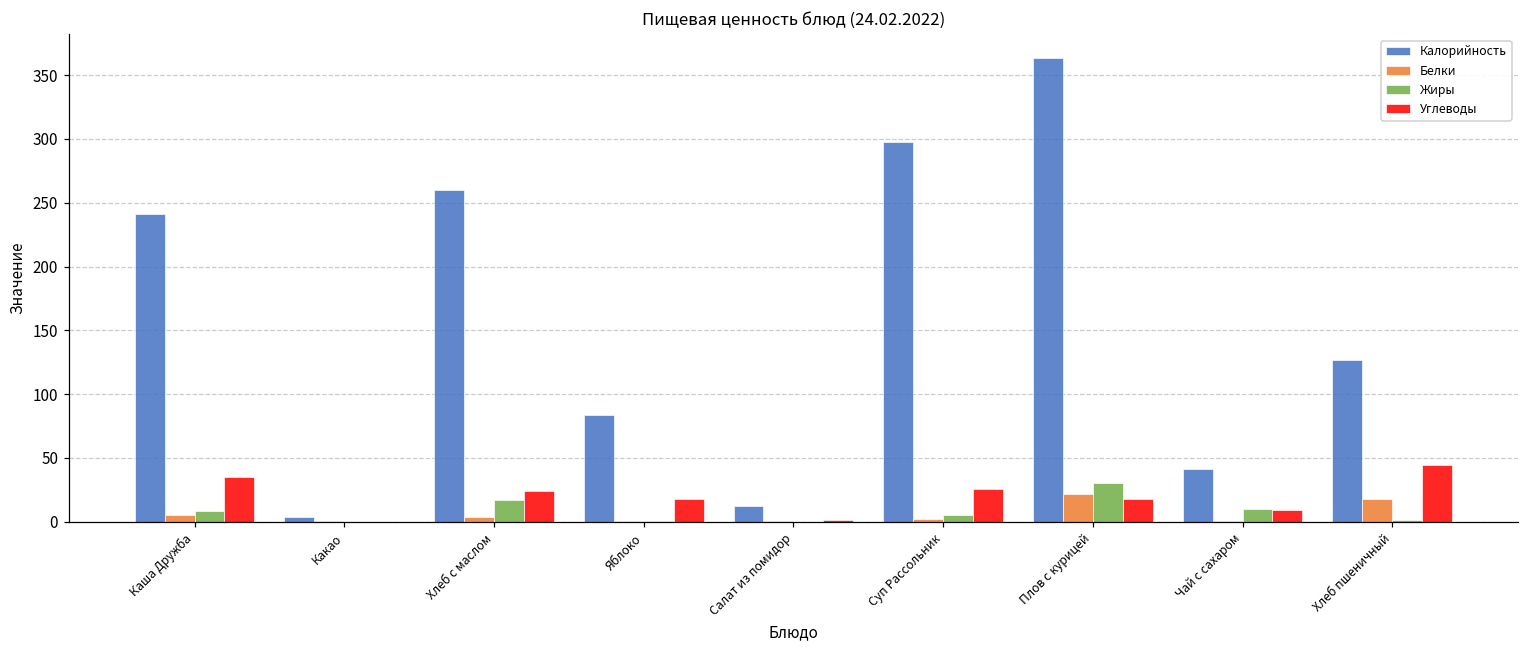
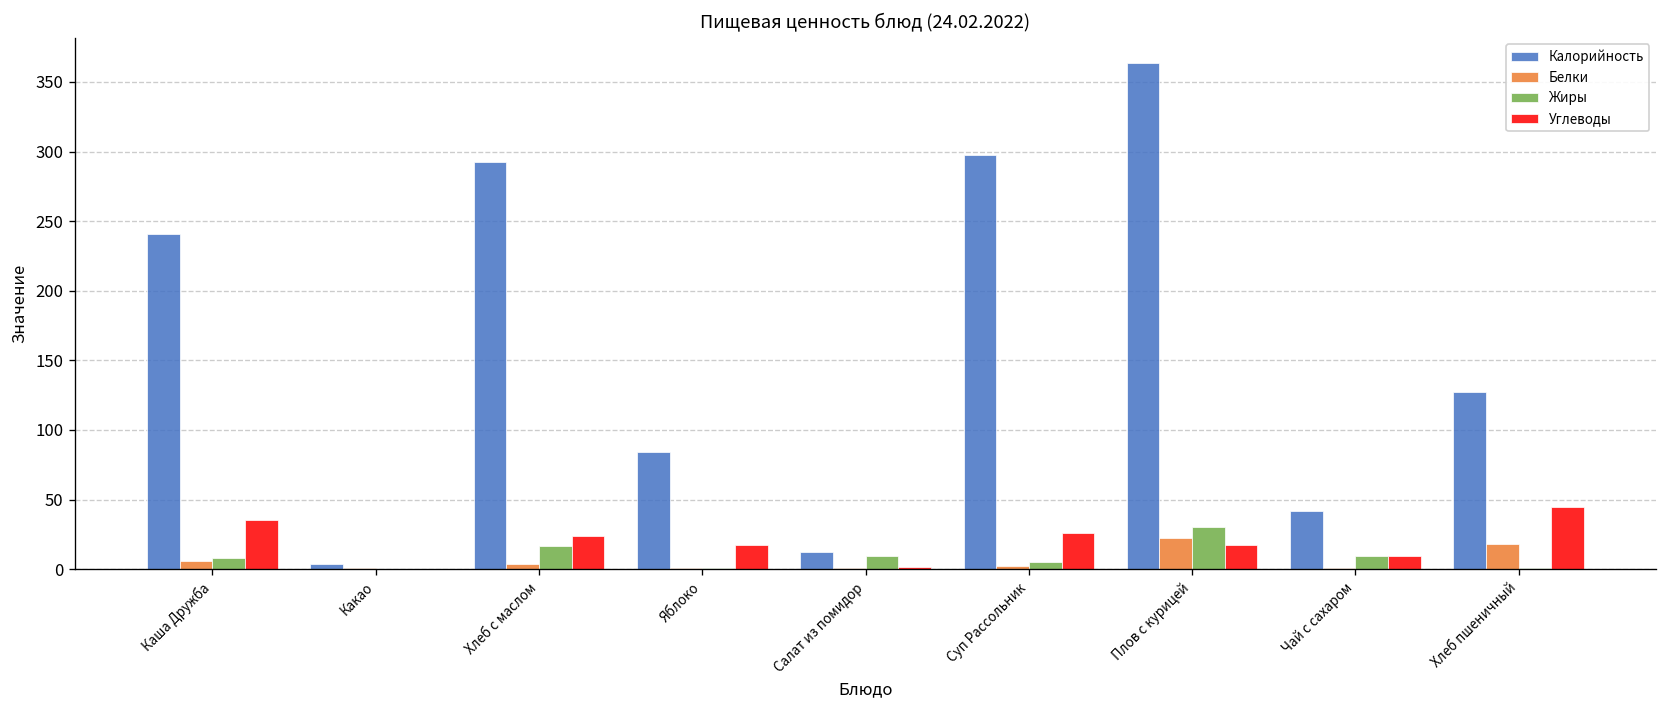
  {
    "Калорийность": {
      "Каша Дружба": 241,
      "Какао": 4,
-     "Хлеб с маслом": 260,
+     "Хлеб с маслом": 293,
      "Яблоко": 84,
      "Салат из помидор": 12,
      "Суп Рассольник": 298,
      "Плов с курицей": 364,
      "Чай с сахаром": 42,
      "Хлеб пшеничный": 127
    },
    "Белки": {
      "Каша Дружба": 6,
      "Хлеб с маслом": 4,
      "Суп Рассольник": 2,
      "Плов с курицей": 22,
      "Хлеб пшеничный": 18
    },
    "Жиры": {
      "Каша Дружба": 8,
      "Хлеб с маслом": 17,
-     "Салат из помидор": 0,
+     "Салат из помидор": 9,
      "Суп Рассольник": 5,
      "Плов с курицей": 31,
      "Чай с сахаром": 10
    },
    "Углеводы": {
      "Каша Дружба": 35,
      "Хлеб с маслом": 24,
      "Яблоко": 18,
      "Суп Рассольник": 26,
      "Плов с курицей": 18,
      "Чай с сахаром": 10,
      "Хлеб пшеничный": 45
    }
  }
